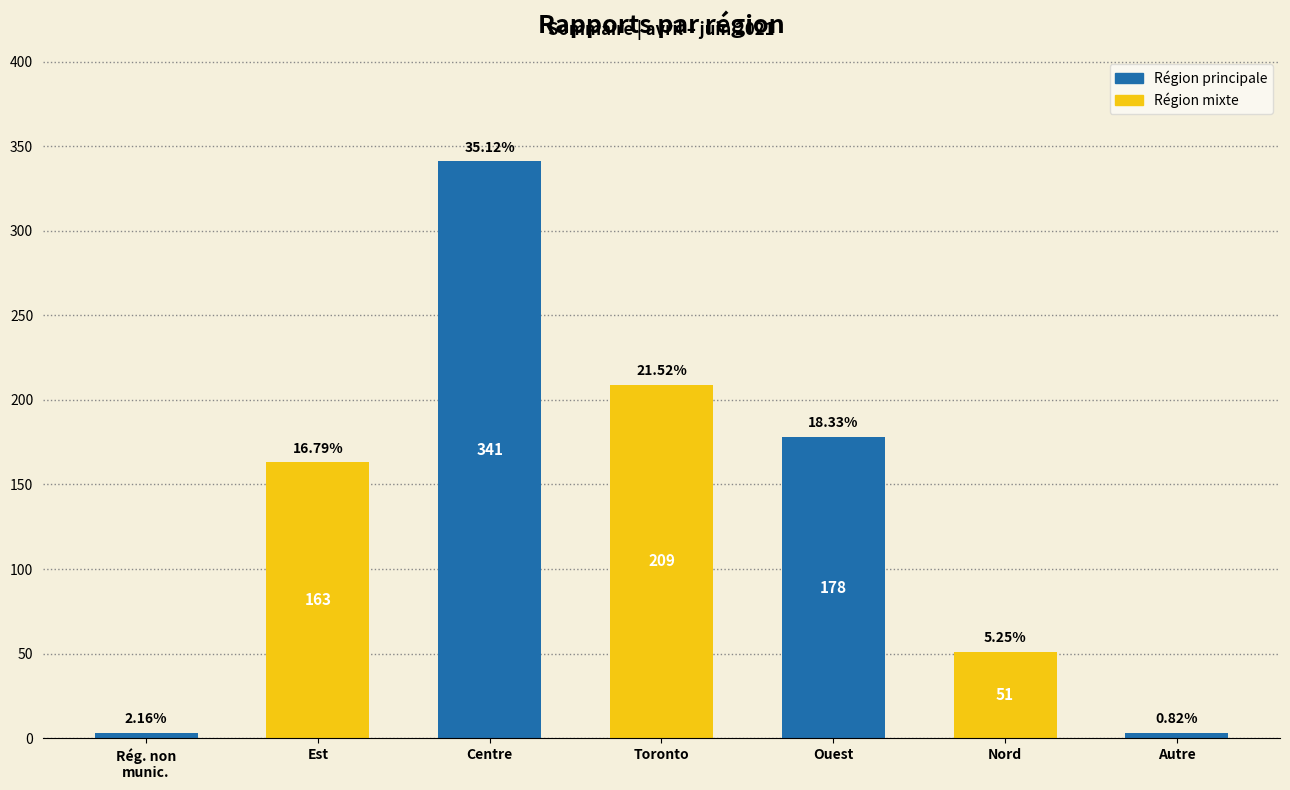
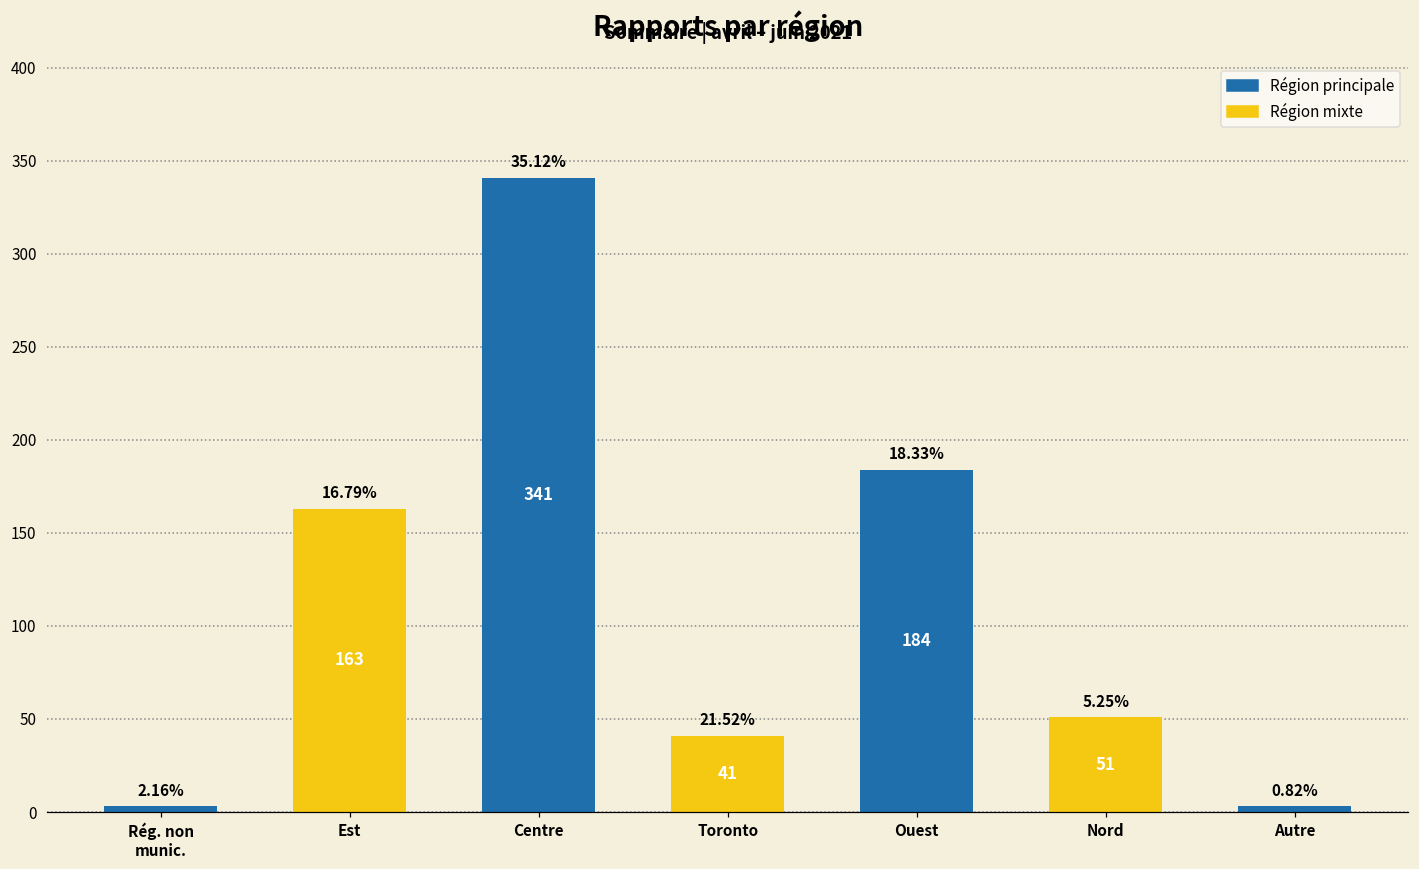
  {
    "Est": 163,
    "Centre": 341,
-   "Toronto": 209,
-   "Ouest": 178,
+   "Toronto": 41,
+   "Ouest": 184,
    "Nord": 51
  }
